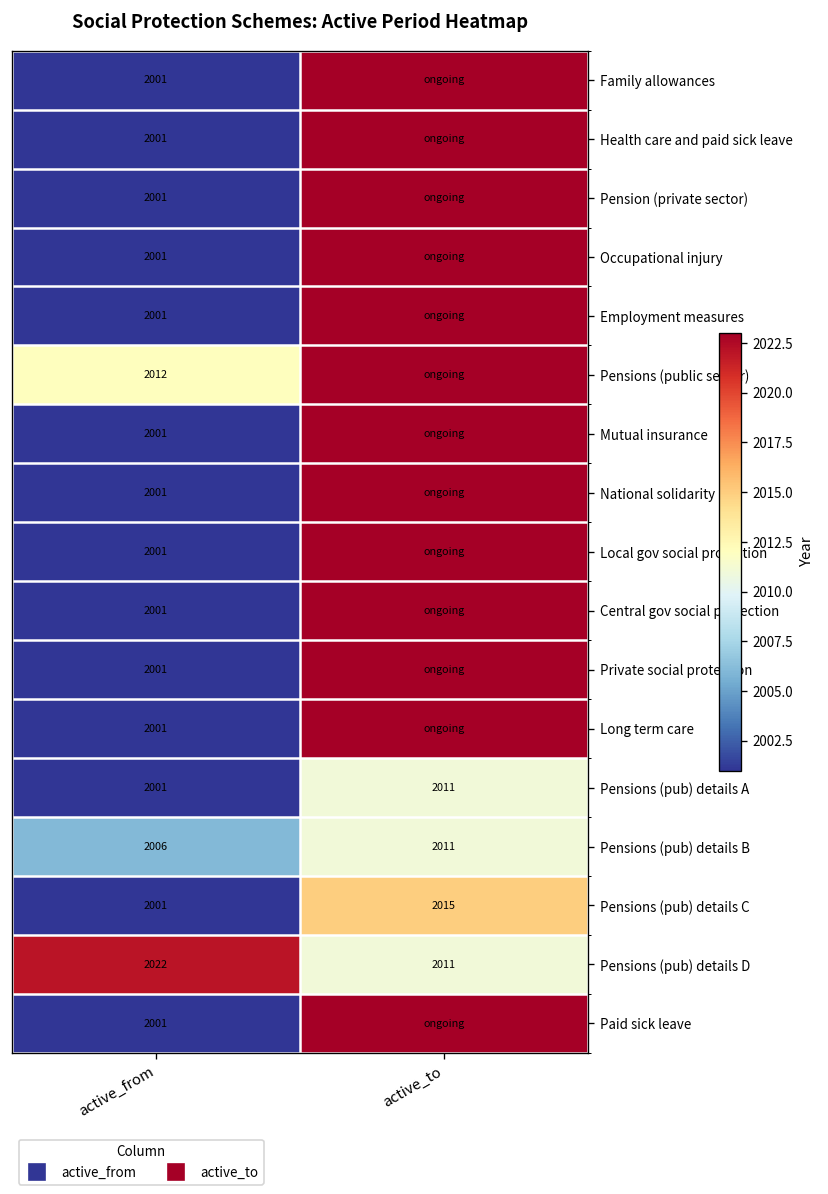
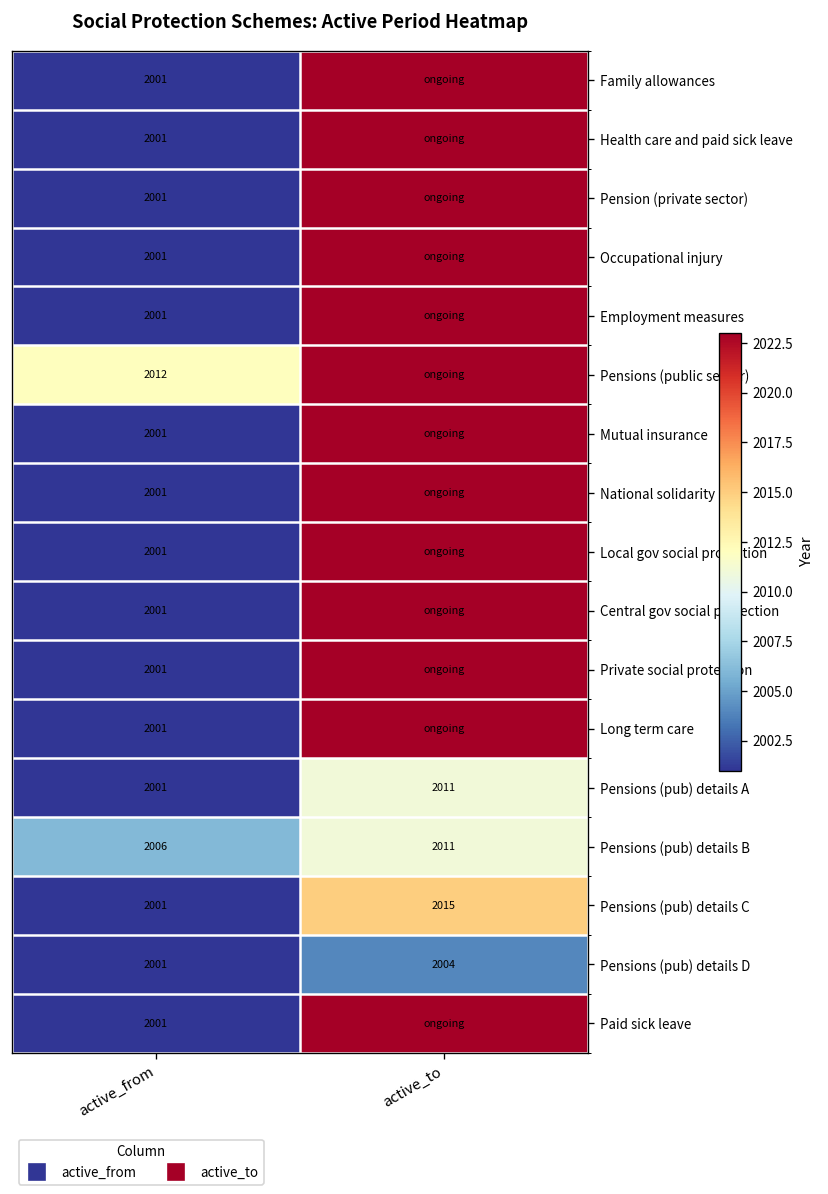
  {
    "Family allowances": {
      "active_from": 2001
    },
    "Health care and paid sick leave": {
      "active_from": 2001
    },
    "Pension (private sector)": {
      "active_from": 2001
    },
    "Occupational injury": {
      "active_from": 2001
    },
    "Employment measures": {
      "active_from": 2001
    },
    "Pensions (public sector)": {
      "active_from": 2012
    },
    "Mutual insurance": {
      "active_from": 2001
    },
    "National solidarity": {
      "active_from": 2001
    },
    "Local gov social protection": {
      "active_from": 2001
    },
    "Central gov social protection": {
      "active_from": 2001
    },
    "Private social protection": {
      "active_from": 2001
    },
    "Long term care": {
      "active_from": 2001
    },
    "Pensions (pub) details A": {
      "active_from": 2001,
      "active_to": 2011
    },
    "Pensions (pub) details B": {
      "active_from": 2006,
      "active_to": 2011
    },
    "Pensions (pub) details C": {
      "active_from": 2001,
      "active_to": 2015
    },
    "Pensions (pub) details D": {
-     "active_from": 2022,
-     "active_to": 2011
+     "active_from": 2001,
+     "active_to": 2004
    },
    "Paid sick leave": {
      "active_from": 2001
    }
  }
